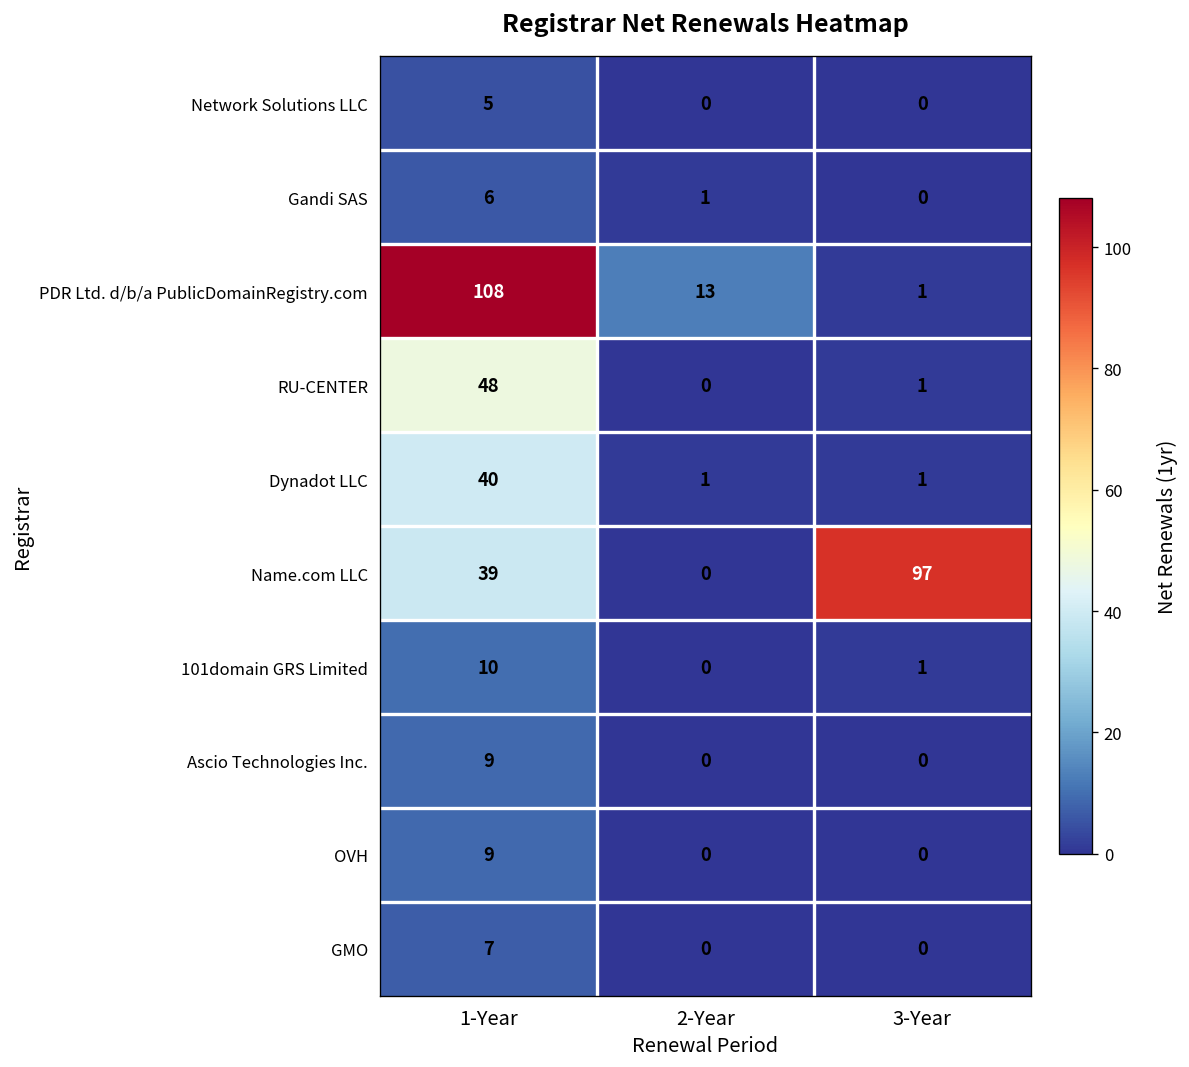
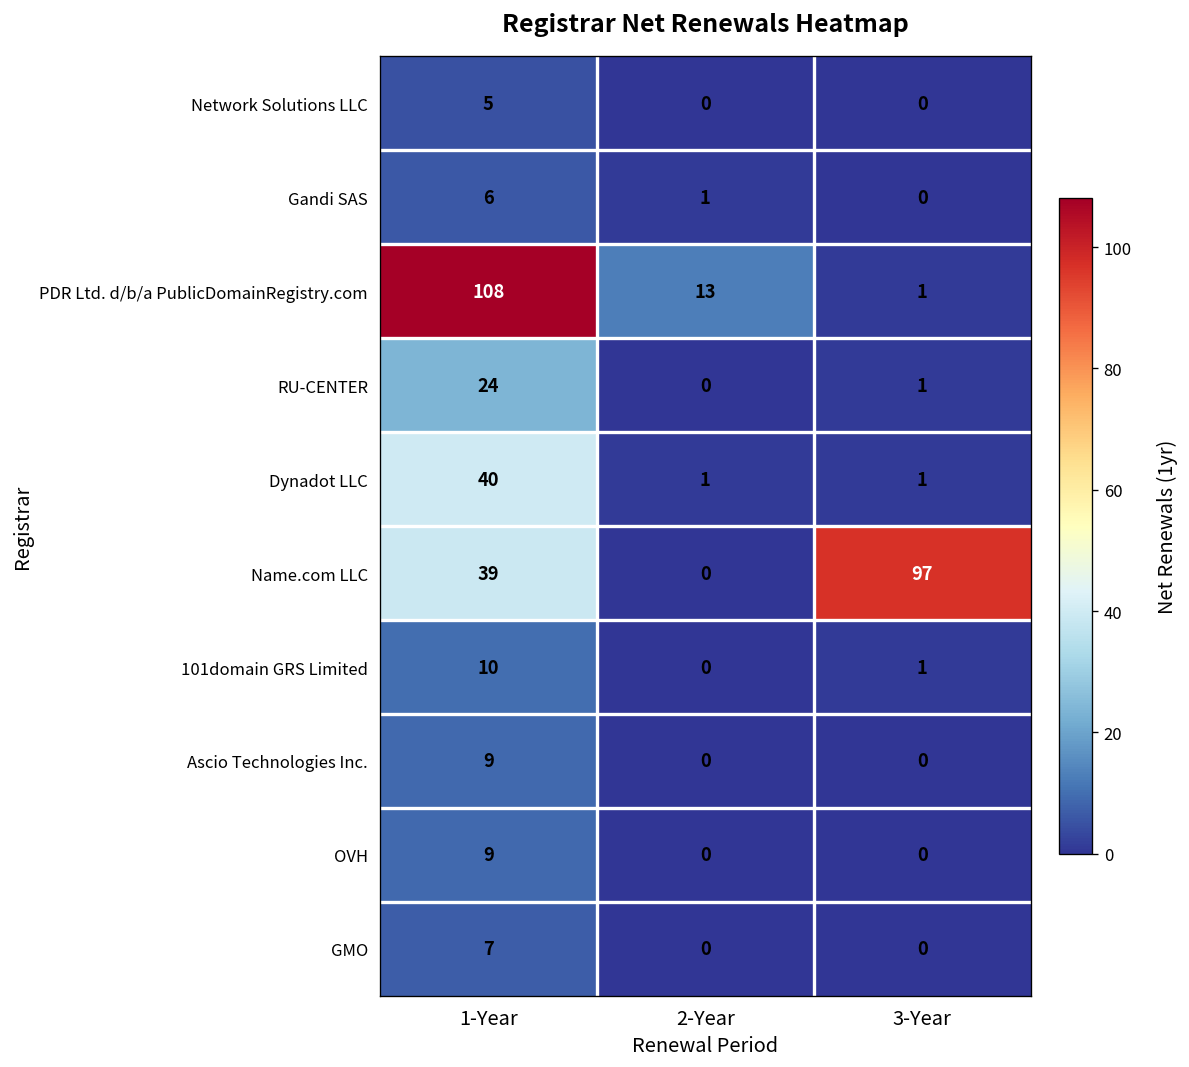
  {
    "Network Solutions LLC": {
      "1-Year": 5,
      "2-Year": 0,
      "3-Year": 0
    },
    "Gandi SAS": {
      "1-Year": 6,
      "2-Year": 1,
      "3-Year": 0
    },
    "PDR Ltd. d/b/a PublicDomainRegistry.com": {
      "1-Year": 108,
      "2-Year": 13,
      "3-Year": 1
    },
    "RU-CENTER": {
-     "1-Year": 48,
+     "1-Year": 24,
      "2-Year": 0,
      "3-Year": 1
    },
    "Dynadot LLC": {
      "1-Year": 40,
      "2-Year": 1,
      "3-Year": 1
    },
    "Name.com LLC": {
      "1-Year": 39,
      "2-Year": 0,
      "3-Year": 97
    },
    "101domain GRS Limited": {
      "1-Year": 10,
      "2-Year": 0,
      "3-Year": 1
    },
    "Ascio Technologies Inc.": {
      "1-Year": 9,
      "2-Year": 0,
      "3-Year": 0
    },
    "OVH": {
      "1-Year": 9,
      "2-Year": 0,
      "3-Year": 0
    },
    "GMO": {
      "1-Year": 7,
      "2-Year": 0,
      "3-Year": 0
    }
  }
